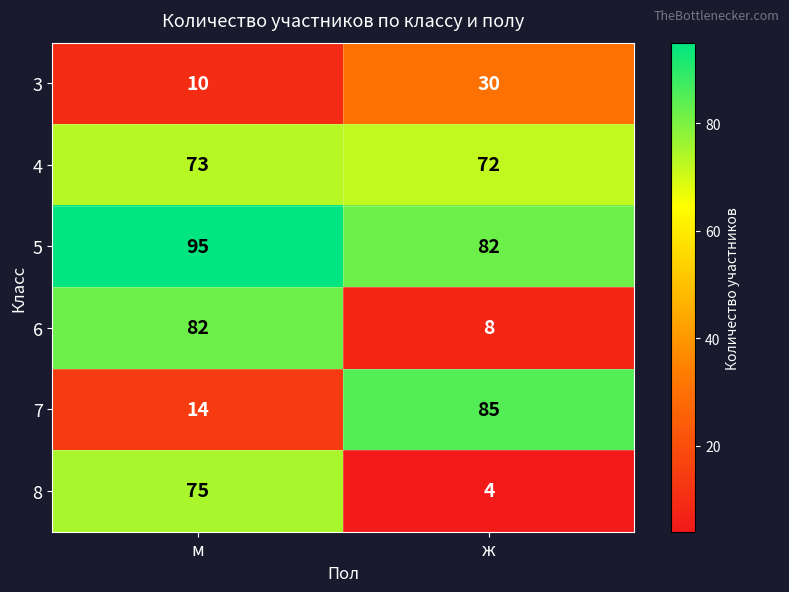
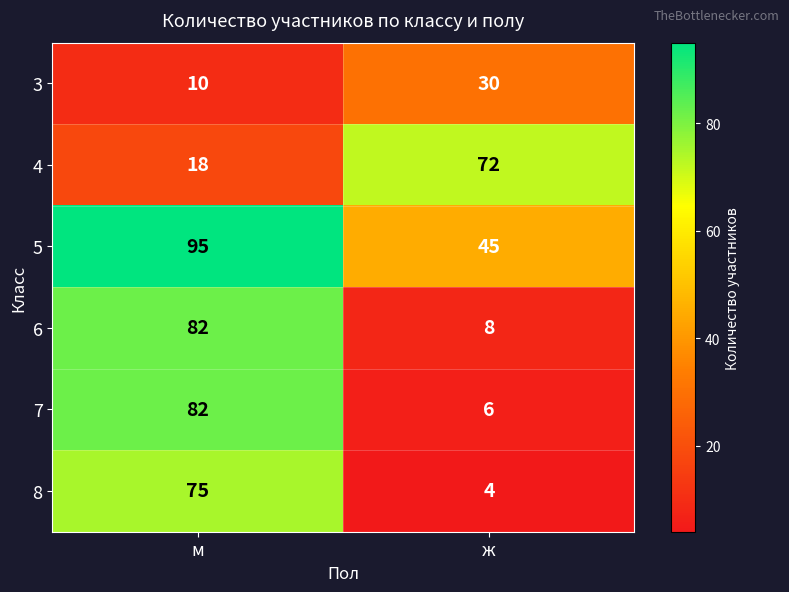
  {
    "3": {
      "м": 10,
      "ж": 30
    },
    "4": {
-     "м": 73,
+     "м": 18,
      "ж": 72
    },
    "5": {
      "м": 95,
-     "ж": 82
+     "ж": 45
    },
    "6": {
      "м": 82,
      "ж": 8
    },
    "7": {
-     "м": 14,
-     "ж": 85
+     "м": 82,
+     "ж": 6
    },
    "8": {
      "м": 75,
      "ж": 4
    }
  }
